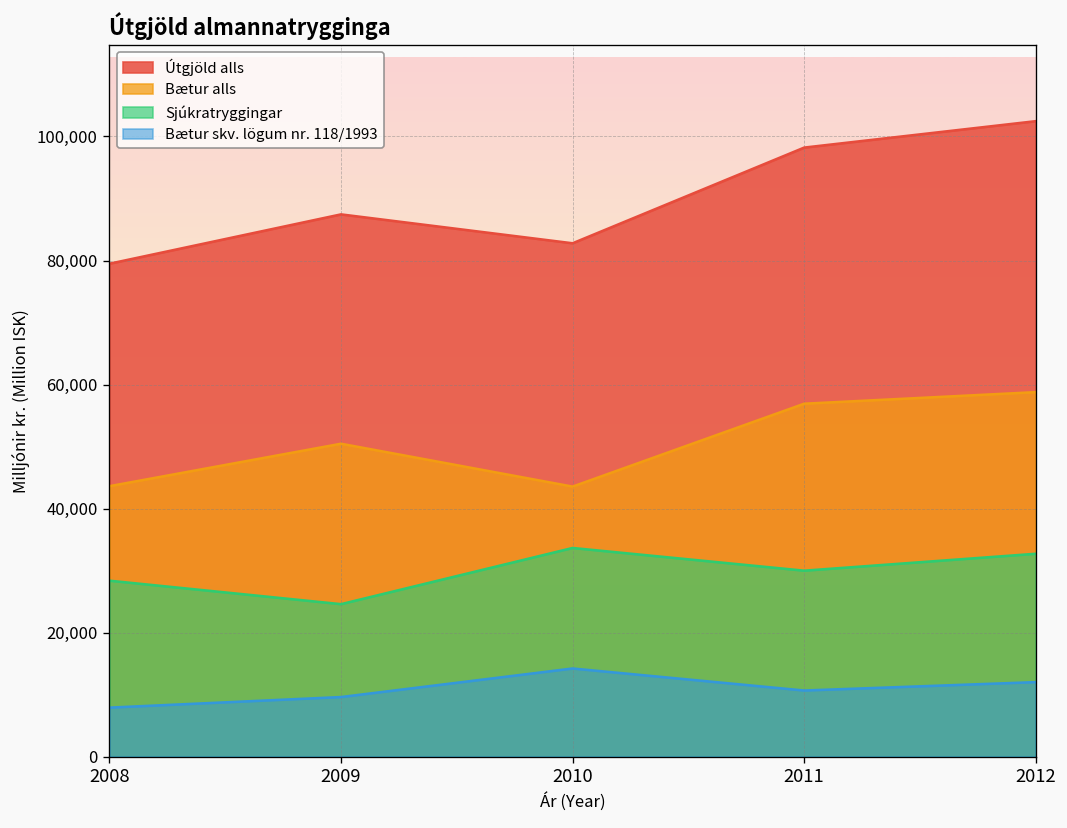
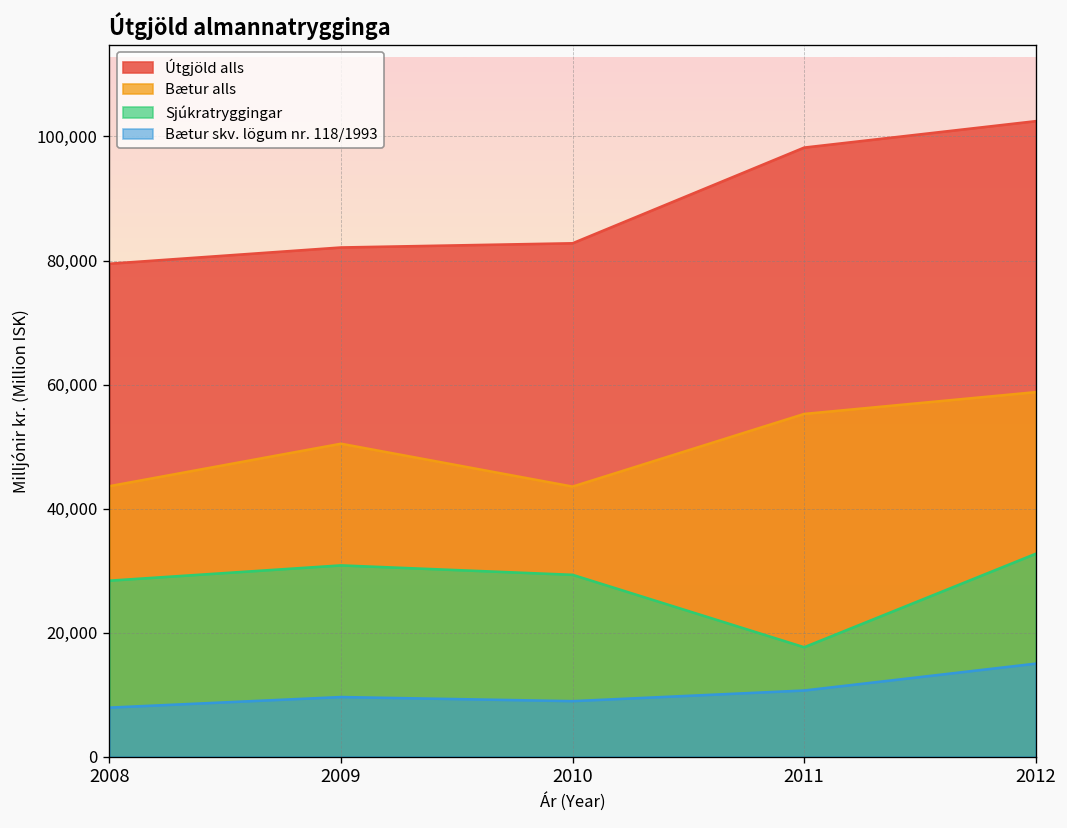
  {
    "Útgjöld alls": {
      "2008": "79,000",
-     "2009": "87,000",
+     "2009": "82,000",
      "2010": "83,000",
      "2011": "98,000",
      "2012": "102,000"
    },
    "Bætur alls": {
      "2008": "44,000",
      "2009": "50,000",
      "2010": "44,000",
-     "2011": "57,000",
+     "2011": "55,000",
      "2012": "59,000"
    },
    "Sjúkratryggingar": {
      "2008": "28,000",
-     "2009": "25,000",
-     "2010": "34,000",
-     "2011": "30,000",
+     "2009": "31,000",
+     "2010": "29,000",
+     "2011": "18,000",
      "2012": "33,000"
    },
    "Bætur skv. lögum nr. 118/1993": {
      "2008": "8,000",
      "2009": "10,000",
-     "2010": "14,000",
+     "2010": "9,000",
      "2011": "11,000",
-     "2012": "12,000"
+     "2012": "15,000"
    }
  }
